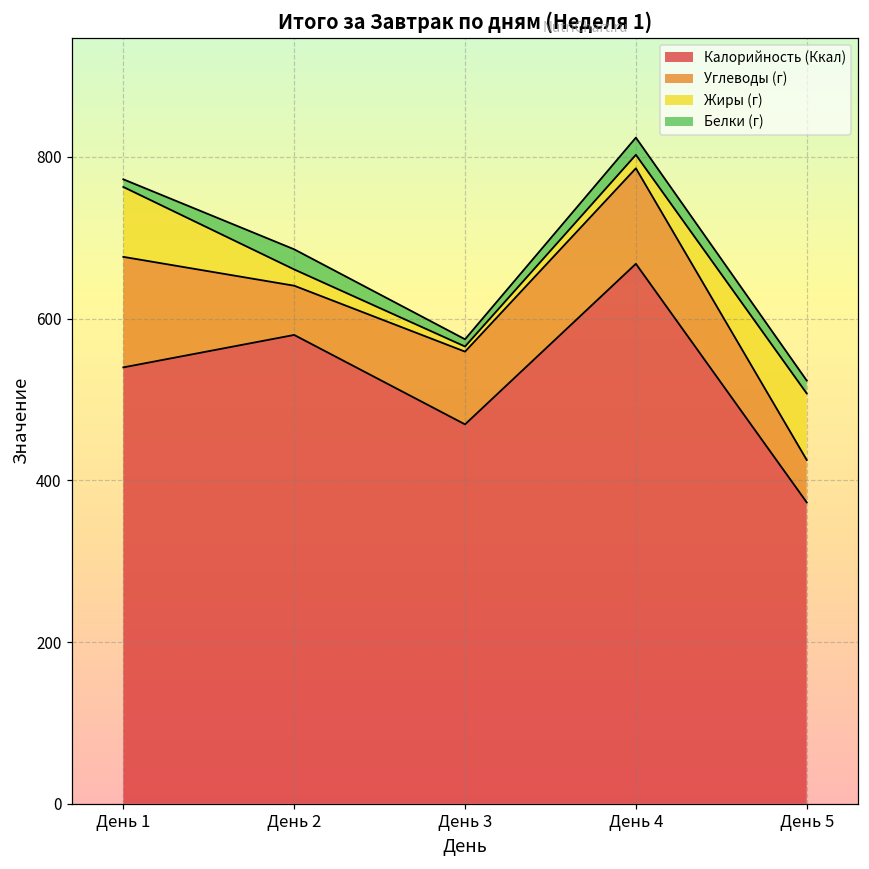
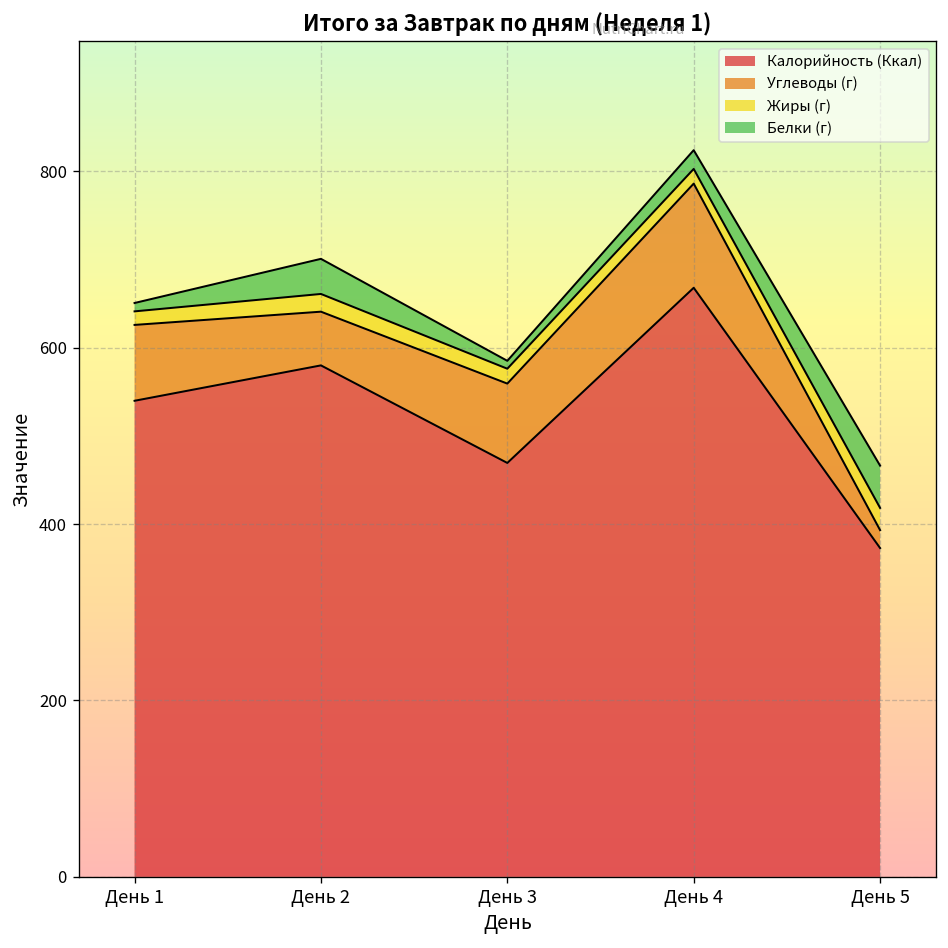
  {
    "Калорийность (Ккал)": {
      "День 1": 540,
      "День 2": 580,
      "День 3": 470,
      "День 4": 670,
      "День 5": 370
    },
    "Углеводы (г)": {
-     "День 1": 140,
+     "День 1": 90,
      "День 2": 60,
      "День 3": 90,
      "День 4": 120,
-     "День 5": 50
+     "День 5": 20
    },
    "Жиры (г)": {
-     "День 1": 90,
+     "День 1": 20,
      "День 2": 20,
-     "День 3": 10,
+     "День 3": 20,
      "День 4": 20,
-     "День 5": 80
+     "День 5": 30
    },
    "Белки (г)": {
      "День 1": 10,
-     "День 2": 20,
+     "День 2": 40,
      "День 3": 10,
      "День 4": 20,
-     "День 5": 20
+     "День 5": 50
    }
  }
